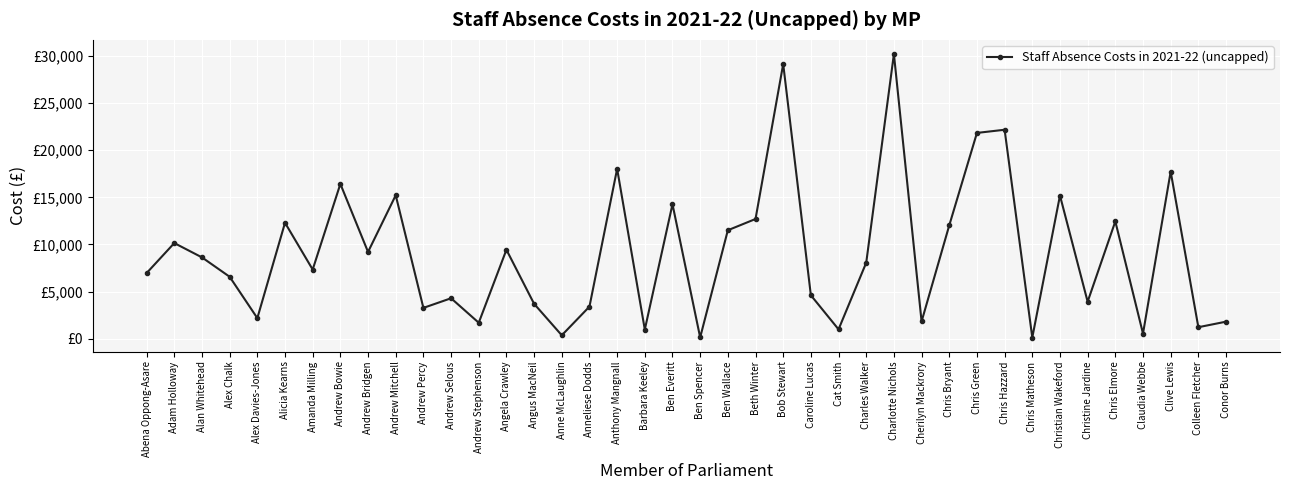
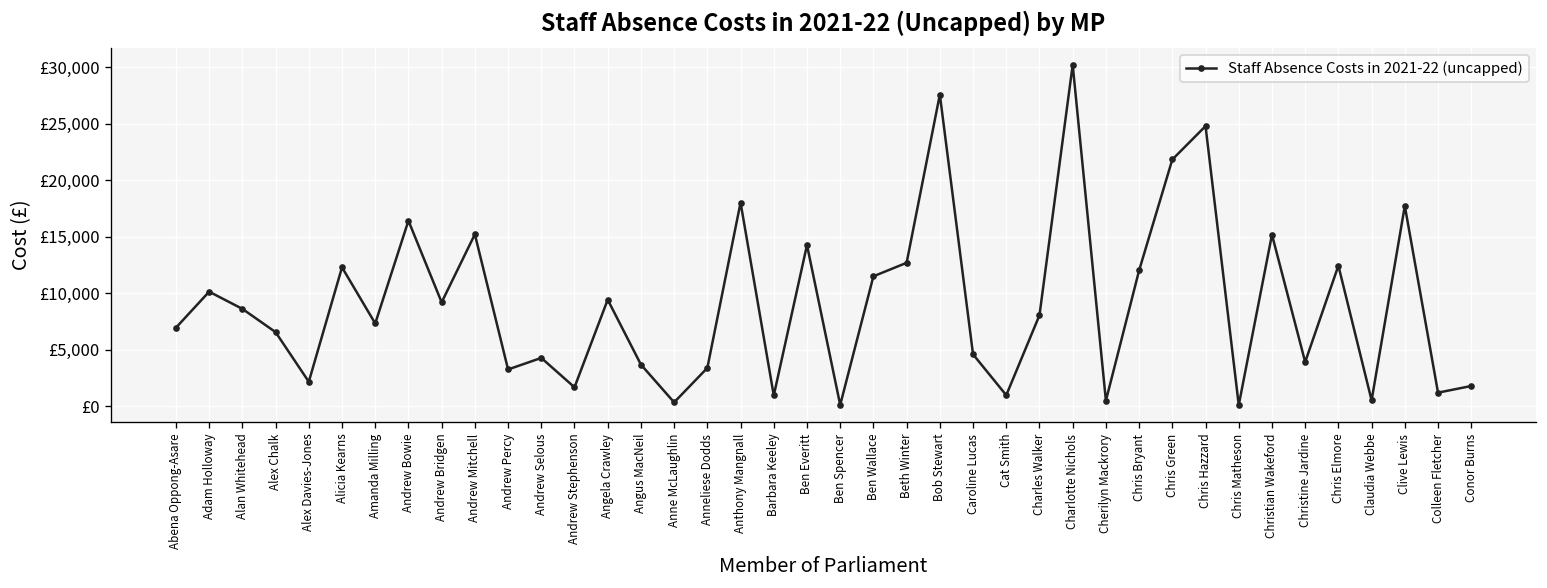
  {
    "Abena Oppong-Asare": "£7,000",
    "Adam Holloway": "£10,000",
    "Alan Whitehead": "£9,000",
    "Alex Chalk": "£7,000",
    "Alex Davies-Jones": "£2,000",
    "Alicia Kearns": "£12,000",
    "Amanda Milling": "£7,000",
    "Andrew Bowie": "£16,000",
    "Andrew Bridgen": "£9,000",
    "Andrew Mitchell": "£15,000",
    "Andrew Percy": "£3,000",
    "Andrew Selous": "£4,000",
    "Andrew Stephenson": "£2,000",
    "Angela Crawley": "£9,000",
    "Angus MacNeil": "£4,000",
    "Anne McLaughlin": "£0",
    "Anneliese Dodds": "£3,000",
    "Anthony Mangnall": "£18,000",
    "Barbara Keeley": "£1,000",
    "Ben Everitt": "£14,000",
    "Ben Spencer": "£0",
    "Ben Wallace": "£12,000",
    "Beth Winter": "£13,000",
-   "Bob Stewart": "£29,000",
+   "Bob Stewart": "£28,000",
    "Caroline Lucas": "£5,000",
    "Cat Smith": "£1,000",
    "Charles Walker": "£8,000",
    "Charlotte Nichols": "£30,000",
-   "Cherilyn Mackrory": "£2,000",
+   "Cherilyn Mackrory": "£1,000",
    "Chris Bryant": "£12,000",
    "Chris Green": "£22,000",
-   "Chris Hazzard": "£22,000",
+   "Chris Hazzard": "£25,000",
    "Chris Matheson": "£0",
    "Christian Wakeford": "£15,000",
    "Christine Jardine": "£4,000",
    "Chris Elmore": "£12,000",
    "Claudia Webbe": "£1,000",
    "Clive Lewis": "£18,000",
    "Colleen Fletcher": "£1,000",
    "Conor Burns": "£2,000"
  }
